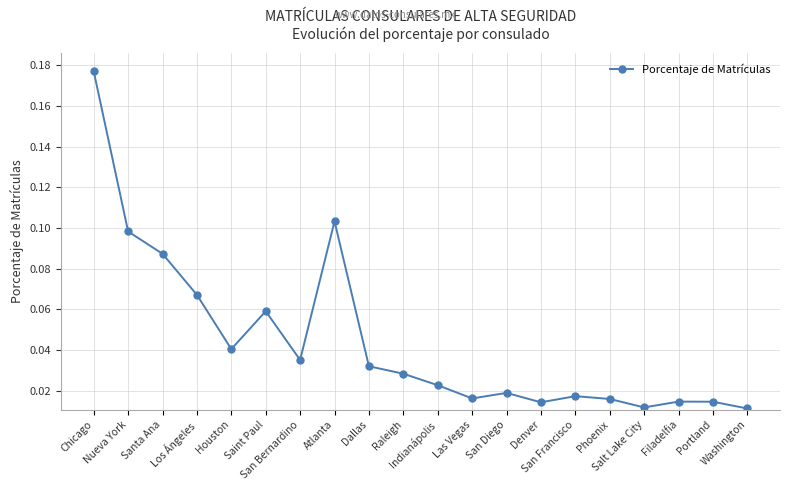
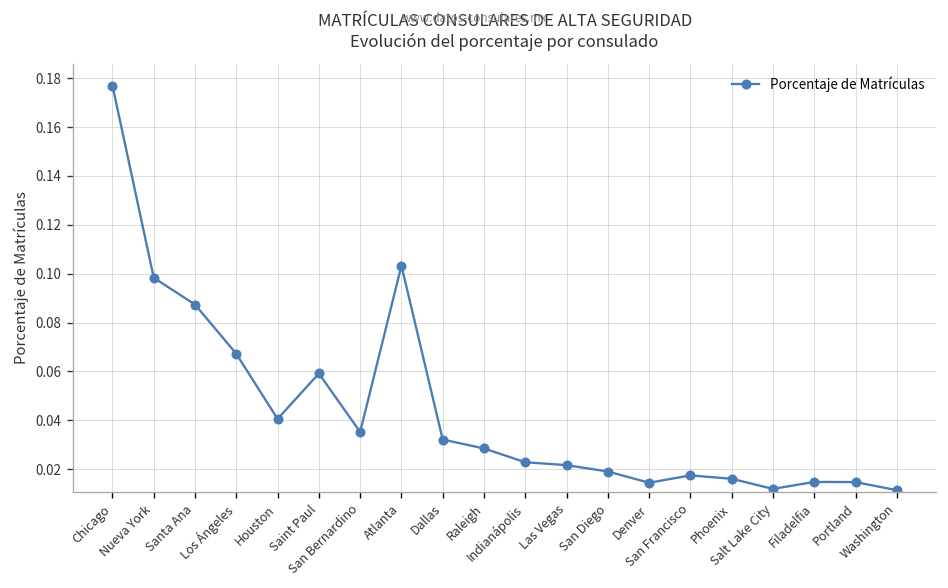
  {
    "Chicago": 0.177,
    "Nueva York": 0.098,
    "Santa Ana": 0.087,
    "Los Ángeles": 0.067,
    "Houston": 0.041,
    "Saint Paul": 0.059,
    "San Bernardino": 0.035,
    "Atlanta": 0.103,
    "Dallas": 0.032,
    "Raleigh": 0.028,
    "Indianápolis": 0.023,
-   "Las Vegas": 0.016,
+   "Las Vegas": 0.022,
    "San Diego": 0.019,
    "Denver": 0.014,
    "San Francisco": 0.017,
    "Phoenix": 0.016,
    "Salt Lake City": 0.012,
    "Filadelfia": 0.015,
    "Portland": 0.015,
    "Washington": 0.011
  }
